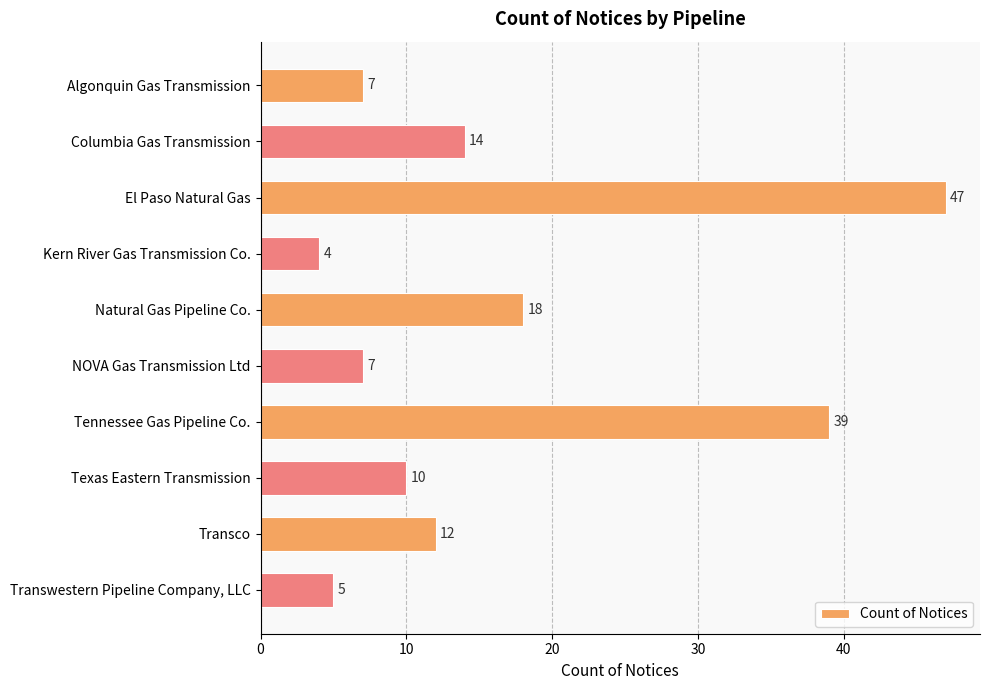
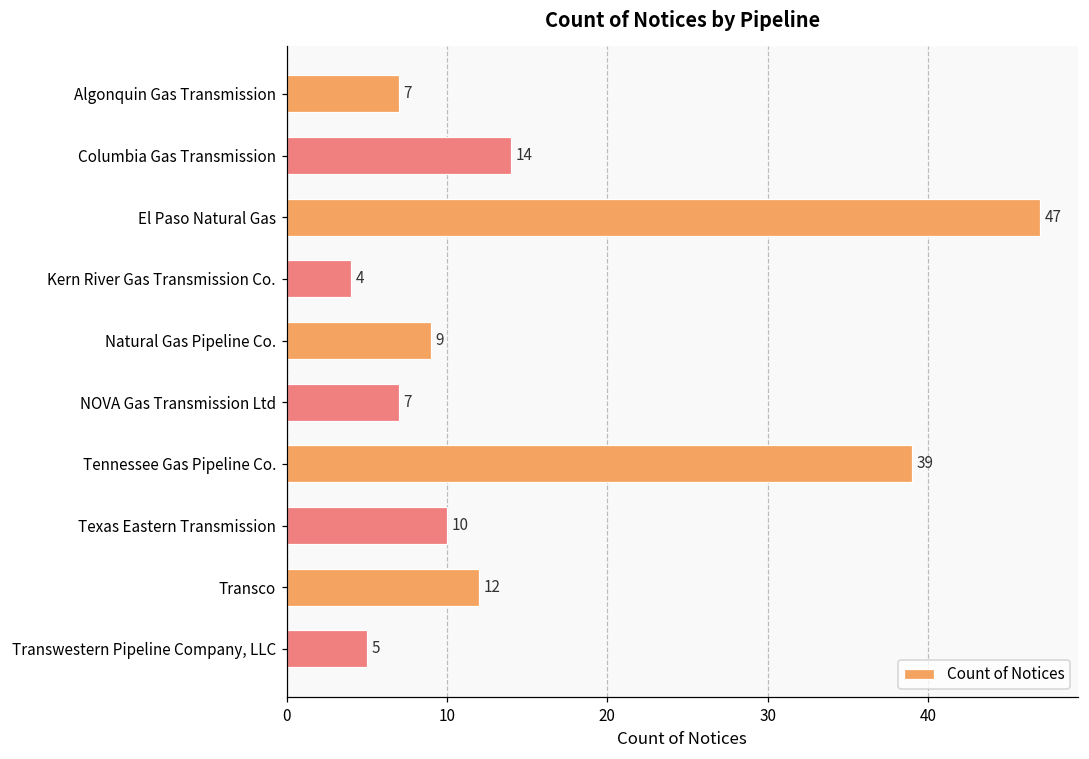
  {
    "Algonquin Gas Transmission": 7,
    "Columbia Gas Transmission": 14,
    "El Paso Natural Gas": 47,
    "Kern River Gas Transmission Co.": 4,
-   "Natural Gas Pipeline Co.": 18,
+   "Natural Gas Pipeline Co.": 9,
    "NOVA Gas Transmission Ltd": 7,
    "Tennessee Gas Pipeline Co.": 39,
    "Texas Eastern Transmission": 10,
    "Transco": 12,
    "Transwestern Pipeline Company, LLC": 5
  }
